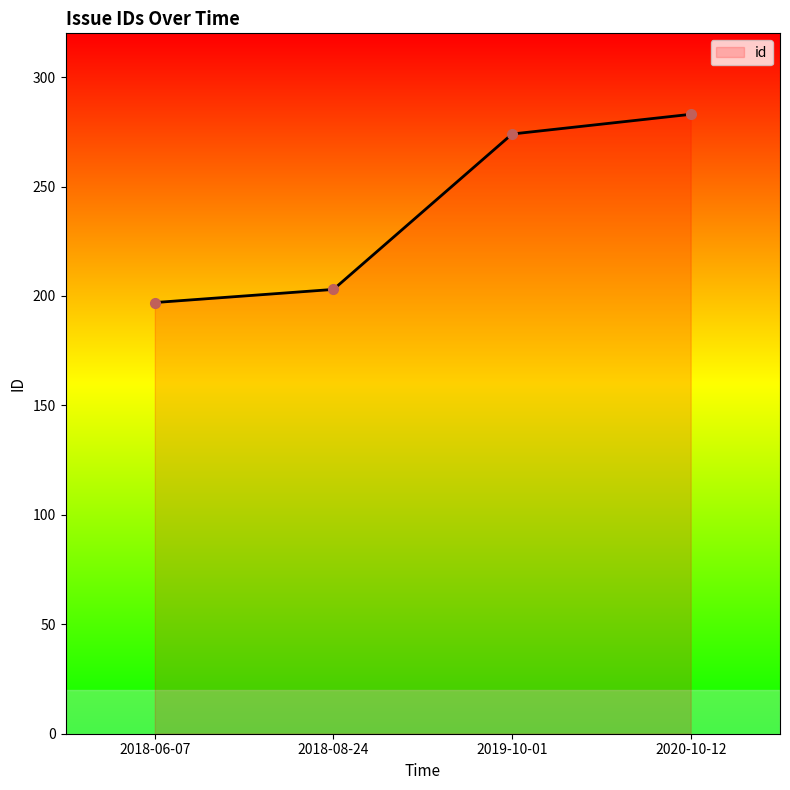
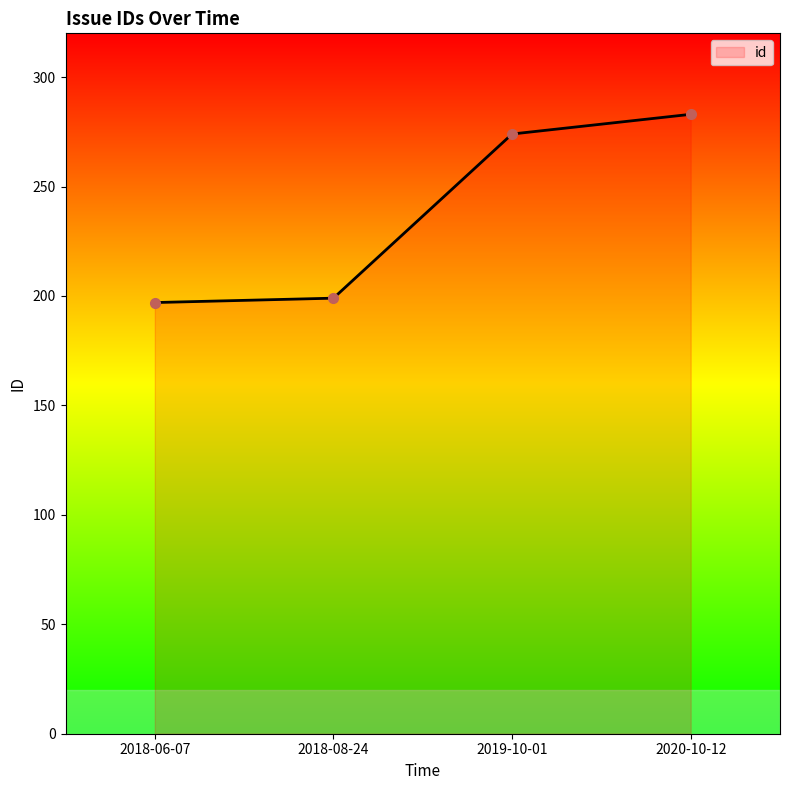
  {
    "2018-06-07": 197,
-   "2018-08-24": 203,
+   "2018-08-24": 199,
    "2019-10-01": 274,
    "2020-10-12": 283
  }
